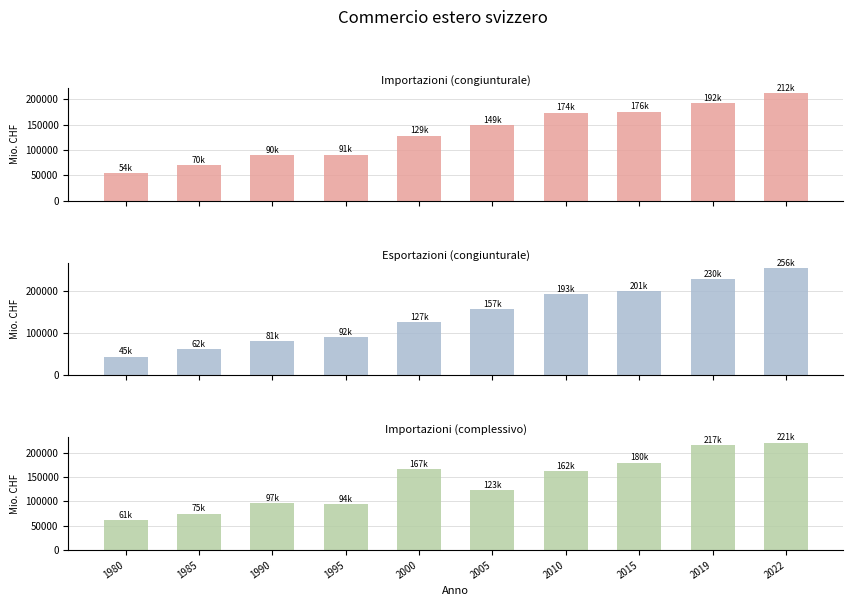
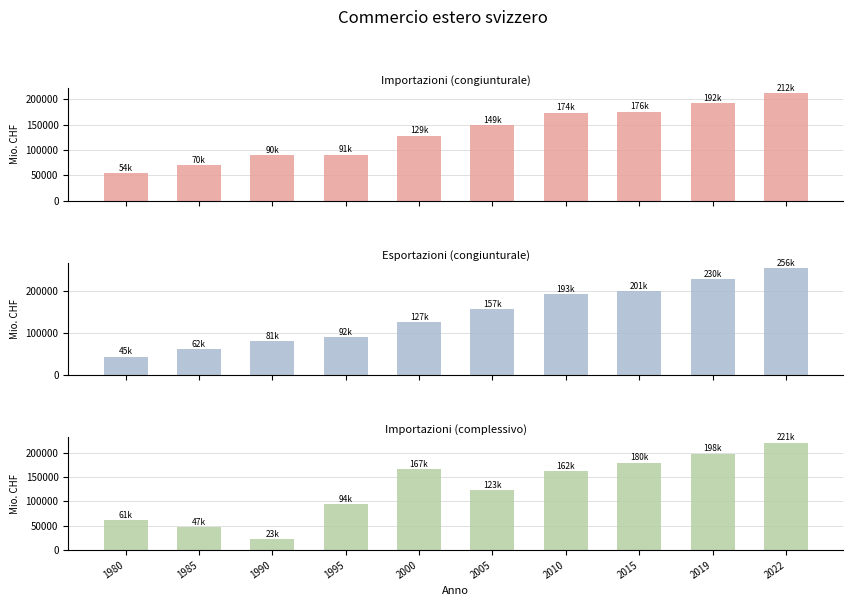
  {
    "Importazioni (complessivo)": {
      "1980": "61k",
-     "1985": "75k",
-     "1990": "97k",
+     "1985": "47k",
+     "1990": "23k",
      "1995": "94k",
      "2000": "167k",
      "2005": "123k",
      "2010": "162k",
      "2015": "180k",
-     "2019": "217k",
+     "2019": "198k",
      "2022": "221k"
    }
  }
